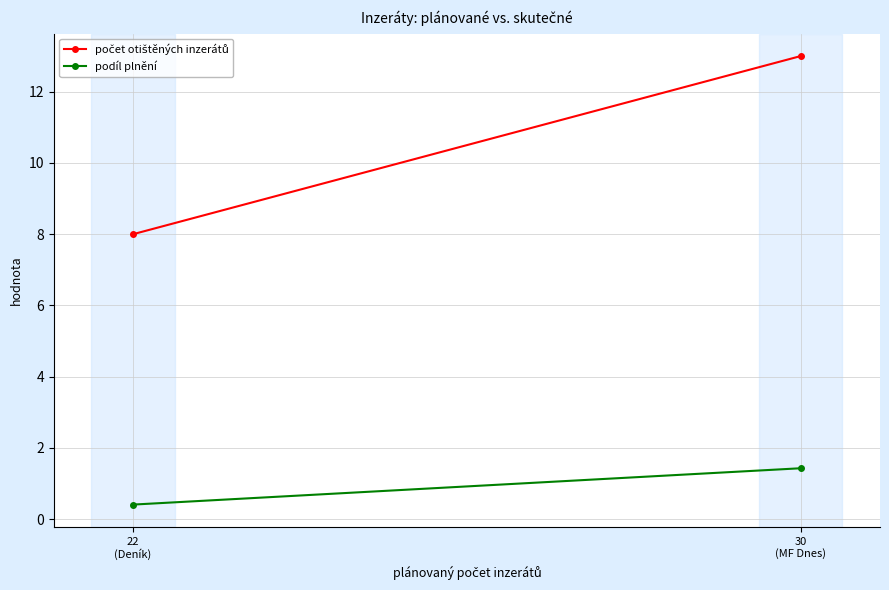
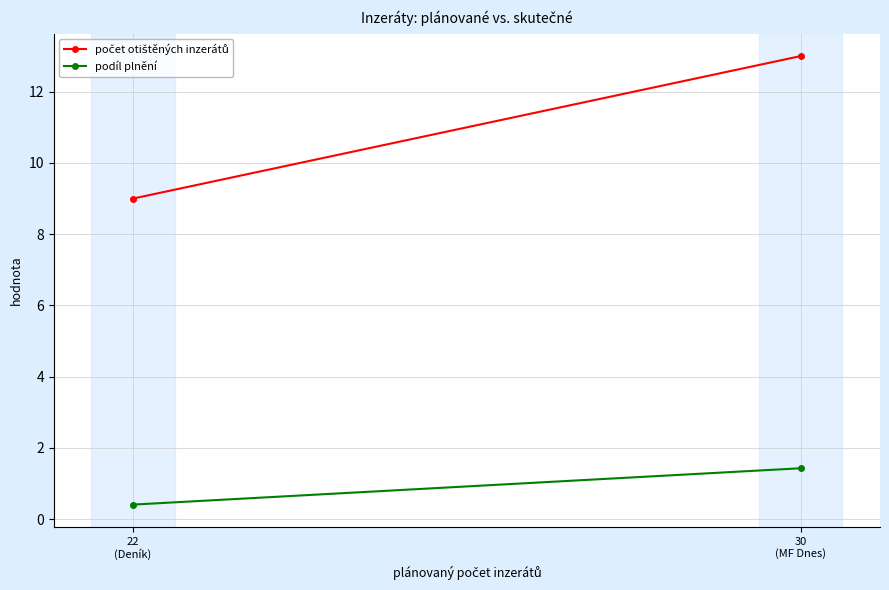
  {
    "počet otištěných inzerátů": {
-     "22 (Deník)": 8,
+     "22 (Deník)": 9,
      "30 (MF Dnes)": 13
    },
    "podíl plnění": {
      "22 (Deník)": 0.4,
      "30 (MF Dnes)": 1.4
    }
  }
